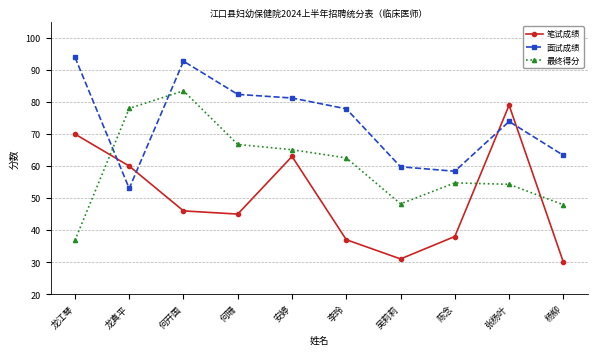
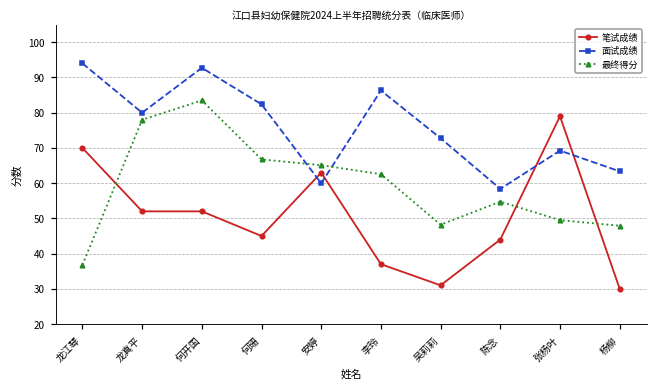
  {
    "笔试成绩": {
      "龙江琴": 70,
-     "龙真平": 60,
-     "何开国": 46,
+     "龙真平": 52,
+     "何开国": 52,
      "何珊": 45,
      "安婷": 63,
      "李玲": 37,
      "吴莉莉": 31,
-     "陈念": 38,
+     "陈念": 44,
      "张杨叶": 79,
      "杨柳": 30
    },
    "面试成绩": {
      "龙江琴": 94,
-     "龙真平": 53,
+     "龙真平": 80,
      "何开国": 93,
      "何珊": 82,
-     "安婷": 81,
-     "李玲": 78,
-     "吴莉莉": 60,
+     "安婷": 60,
+     "李玲": 86,
+     "吴莉莉": 73,
      "陈念": 58,
-     "张杨叶": 74,
+     "张杨叶": 69,
      "杨柳": 63
    },
    "最终得分": {
      "龙江琴": 37,
      "龙真平": 78,
      "何开国": 84,
      "何珊": 67,
      "安婷": 65,
      "李玲": 63,
      "吴莉莉": 48,
      "陈念": 55,
-     "张杨叶": 54,
+     "张杨叶": 50,
      "杨柳": 48
    }
  }
